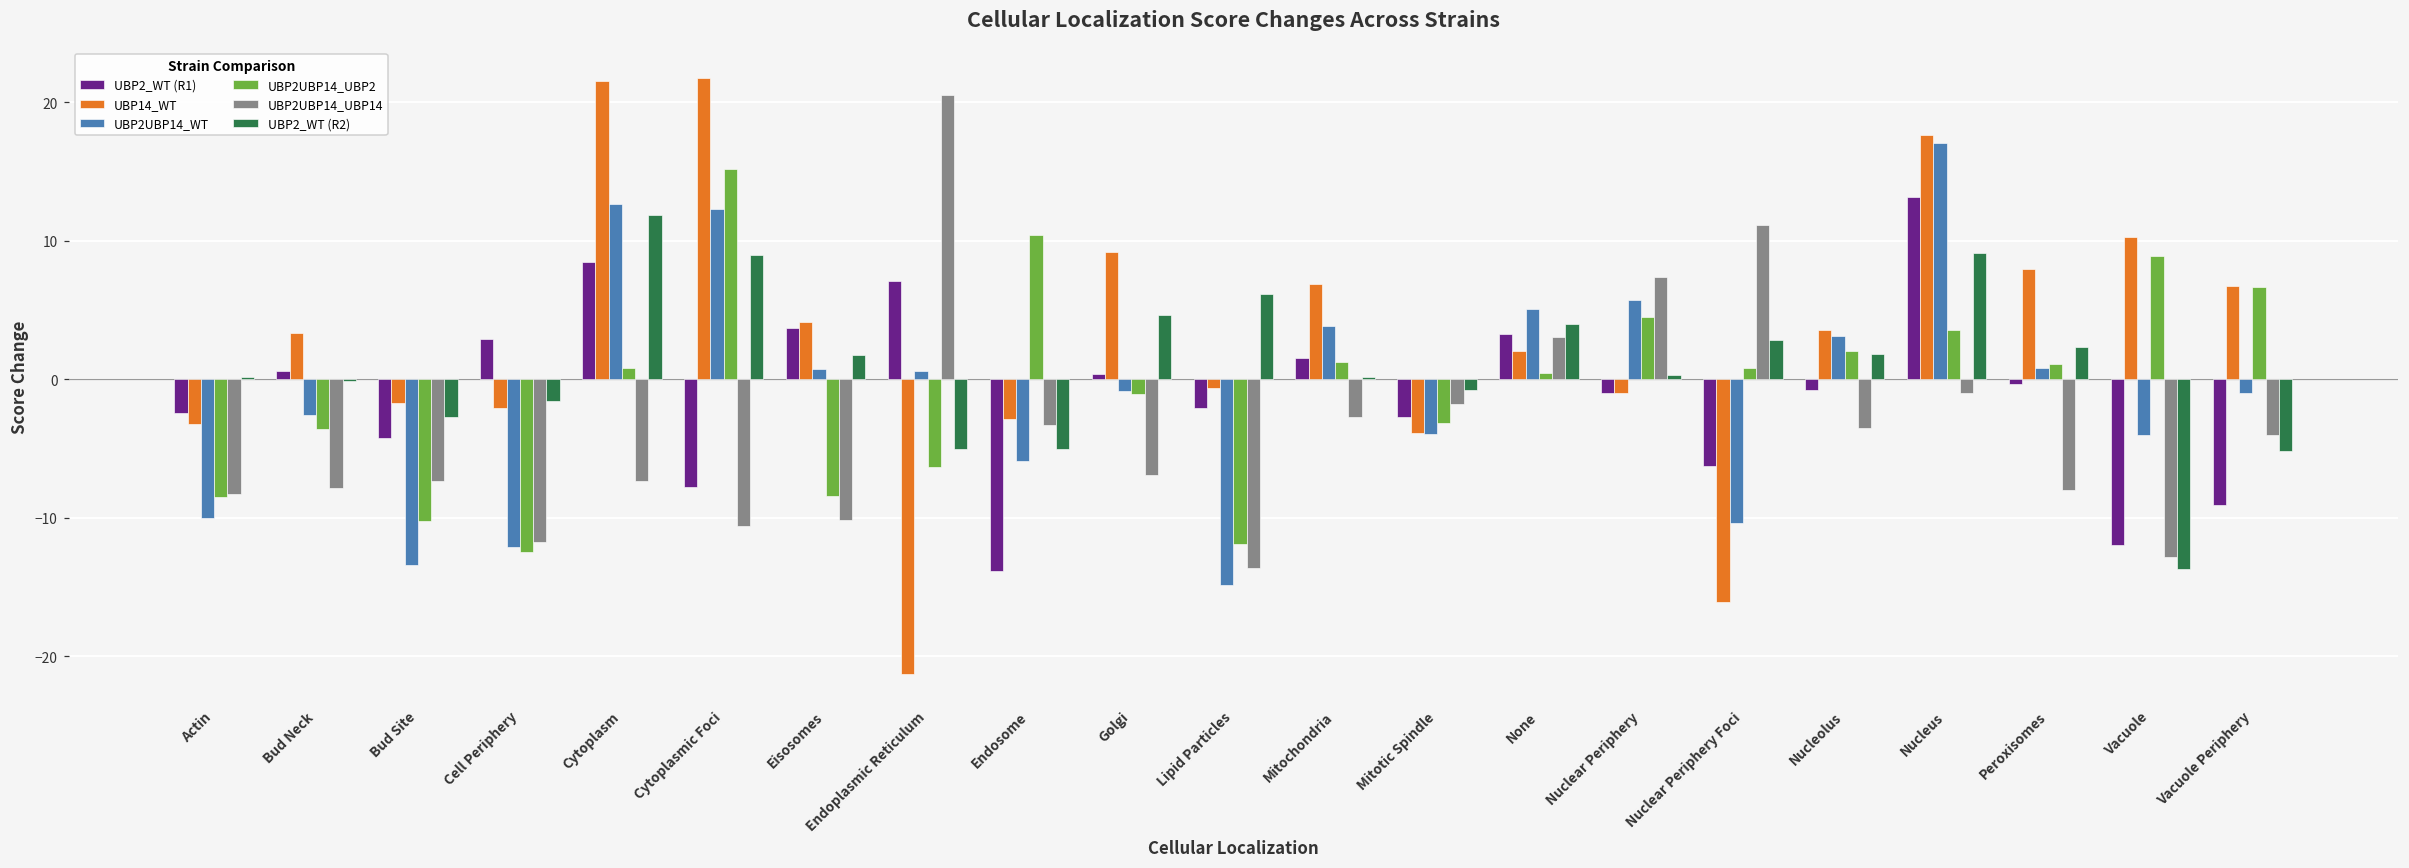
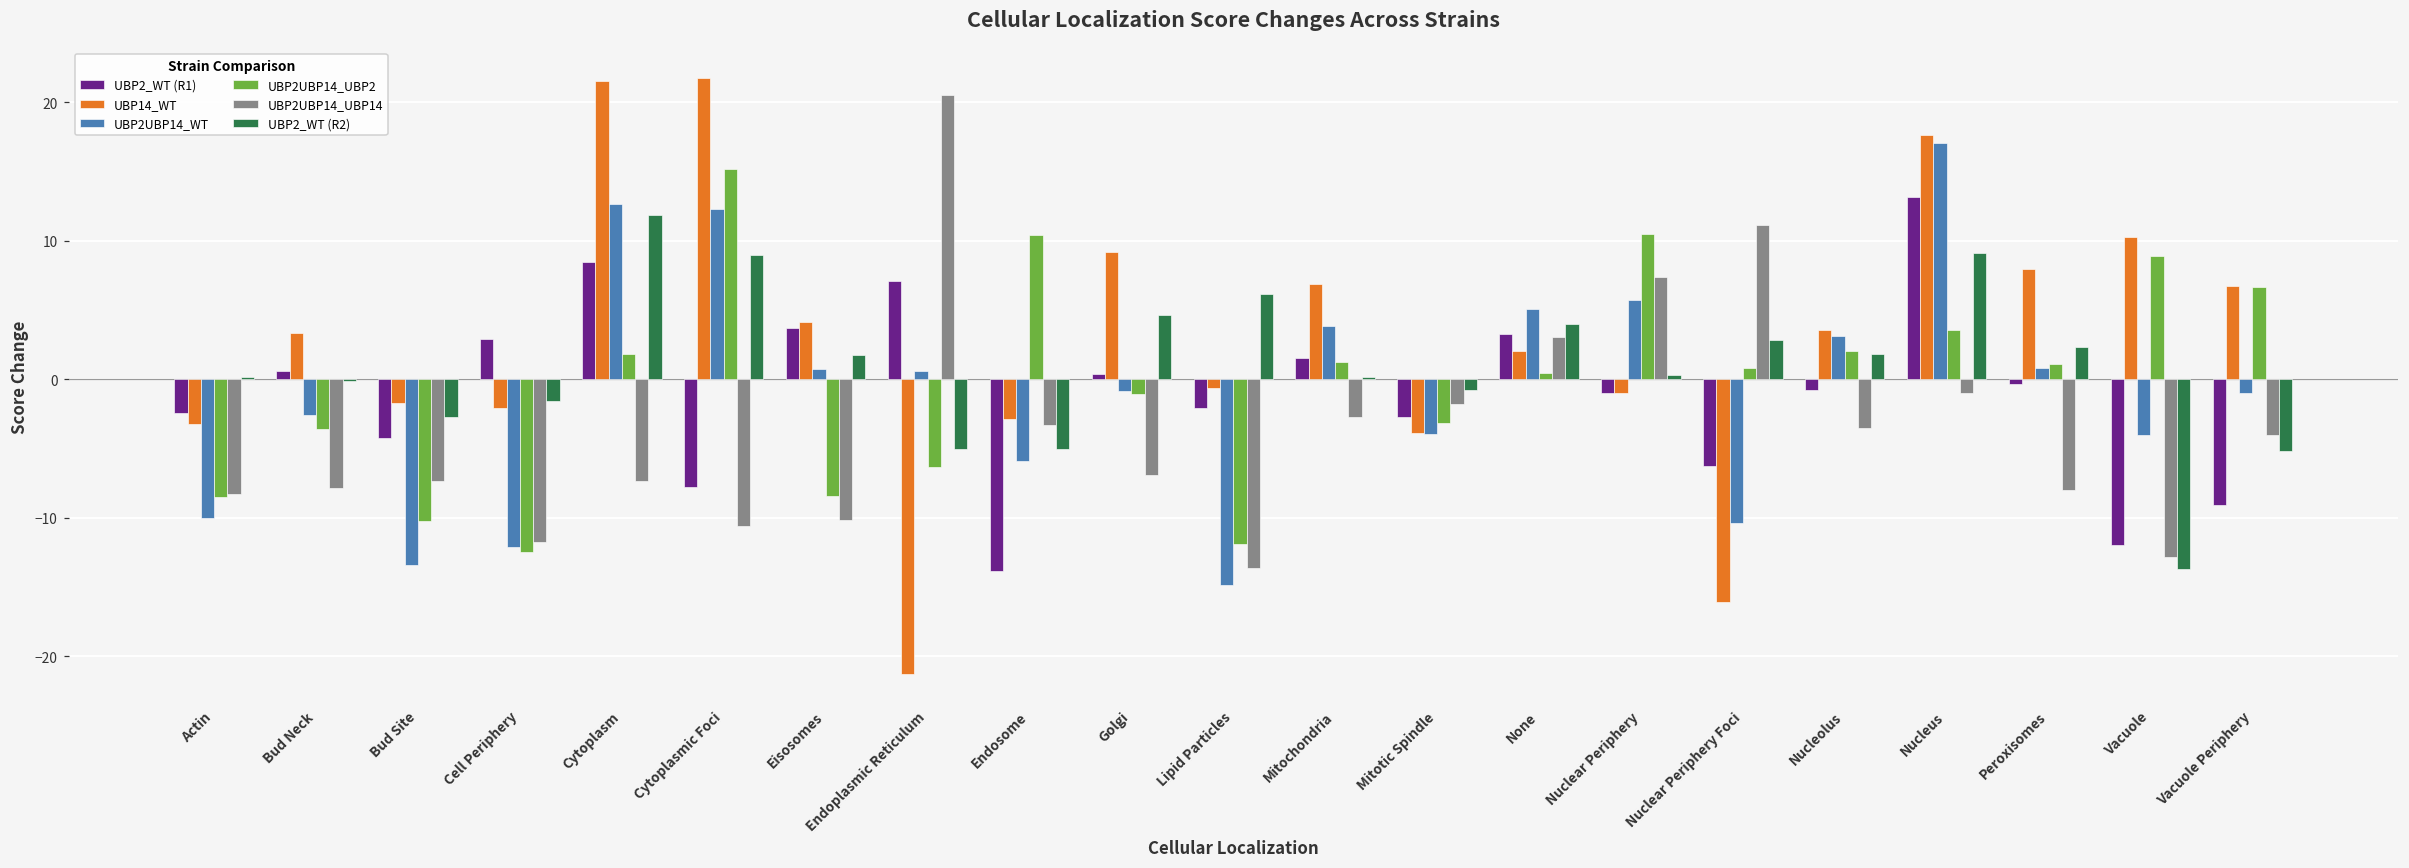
  {
    "UBP2_WT (R1)": {
      "Actin": -2.4,
      "Bud Neck": 0.6,
      "Bud Site": -4.2,
      "Cell Periphery": 2.9,
      "Cytoplasm": 8.5,
      "Cytoplasmic Foci": -7.8,
      "Eisosomes": 3.7,
      "Endoplasmic Reticulum": 7.1,
      "Endosome": -13.9,
      "Golgi": 0.4,
      "Lipid Particles": -2.1,
      "Mitochondria": 1.5,
      "Mitotic Spindle": -2.7,
      "None": 3.3,
      "Nuclear Periphery": -1.0,
      "Nuclear Periphery Foci": -6.2,
      "Nucleolus": -0.8,
      "Nucleus": 13.1,
      "Peroxisomes": -0.3,
      "Vacuole": -11.9,
      "Vacuole Periphery": -9.0
    },
    "UBP14_WT": {
      "Actin": -3.2,
      "Bud Neck": 3.3,
      "Bud Site": -1.7,
      "Cell Periphery": -2.1,
      "Cytoplasm": 21.6,
      "Cytoplasmic Foci": 21.8,
      "Eisosomes": 4.2,
      "Endoplasmic Reticulum": -21.3,
      "Endosome": -2.8,
      "Golgi": 9.2,
      "Lipid Particles": -0.6,
      "Mitochondria": 6.9,
      "Mitotic Spindle": -3.9,
      "None": 2.0,
      "Nuclear Periphery": -1.0,
      "Nuclear Periphery Foci": -16.1,
      "Nucleolus": 3.6,
      "Nucleus": 17.7,
      "Peroxisomes": 8.0,
      "Vacuole": 10.3,
      "Vacuole Periphery": 6.8
    },
    "UBP2UBP14_WT": {
      "Actin": -10.0,
      "Bud Neck": -2.6,
      "Bud Site": -13.4,
      "Cell Periphery": -12.1,
      "Cytoplasm": 12.6,
      "Cytoplasmic Foci": 12.3,
      "Eisosomes": 0.8,
      "Endoplasmic Reticulum": 0.6,
      "Endosome": -5.9,
      "Golgi": -0.9,
      "Lipid Particles": -14.9,
      "Mitochondria": 3.9,
      "Mitotic Spindle": -3.9,
      "None": 5.1,
      "Nuclear Periphery": 5.7,
      "Nuclear Periphery Foci": -10.4,
      "Nucleolus": 3.1,
      "Nucleus": 17.0,
      "Peroxisomes": 0.9,
      "Vacuole": -4.0,
      "Vacuole Periphery": -1.0
    },
    "UBP2UBP14_UBP2": {
      "Actin": -8.5,
      "Bud Neck": -3.6,
      "Bud Site": -10.2,
      "Cell Periphery": -12.4,
-     "Cytoplasm": 0.8,
+     "Cytoplasm": 1.8,
      "Cytoplasmic Foci": 15.2,
      "Eisosomes": -8.5,
      "Endoplasmic Reticulum": -6.3,
      "Endosome": 10.4,
      "Golgi": -1.1,
      "Lipid Particles": -11.9,
      "Mitochondria": 1.3,
      "Mitotic Spindle": -3.1,
      "None": 0.4,
-     "Nuclear Periphery": 4.5,
+     "Nuclear Periphery": 10.5,
      "Nuclear Periphery Foci": 0.8,
      "Nucleolus": 2.1,
      "Nucleus": 3.6,
      "Peroxisomes": 1.1,
      "Vacuole": 8.9,
      "Vacuole Periphery": 6.7
    },
    "UBP2UBP14_UBP14": {
      "Actin": -8.3,
      "Bud Neck": -7.8,
      "Bud Site": -7.3,
      "Cell Periphery": -11.8,
      "Cytoplasm": -7.3,
      "Cytoplasmic Foci": -10.6,
      "Eisosomes": -10.2,
      "Endoplasmic Reticulum": 20.5,
      "Endosome": -3.3,
      "Golgi": -6.9,
      "Lipid Particles": -13.6,
      "Mitochondria": -2.7,
      "Mitotic Spindle": -1.8,
      "None": 3.0,
      "Nuclear Periphery": 7.4,
      "Nuclear Periphery Foci": 11.2,
      "Nucleolus": -3.5,
      "Nucleus": -1.0,
      "Peroxisomes": -8.0,
      "Vacuole": -12.8,
      "Vacuole Periphery": -4.0
    },
    "UBP2_WT (R2)": {
      "Actin": 0.2,
      "Bud Site": -2.7,
      "Cell Periphery": -1.5,
      "Cytoplasm": 11.8,
      "Cytoplasmic Foci": 9.0,
      "Eisosomes": 1.8,
      "Endoplasmic Reticulum": -5.0,
      "Endosome": -5.0,
      "Golgi": 4.6,
      "Lipid Particles": 6.2,
      "Mitotic Spindle": -0.8,
      "None": 4.0,
      "Nuclear Periphery": 0.3,
      "Nuclear Periphery Foci": 2.8,
      "Nucleolus": 1.8,
      "Nucleus": 9.1,
      "Peroxisomes": 2.3,
      "Vacuole": -13.7,
      "Vacuole Periphery": -5.1
    }
  }
